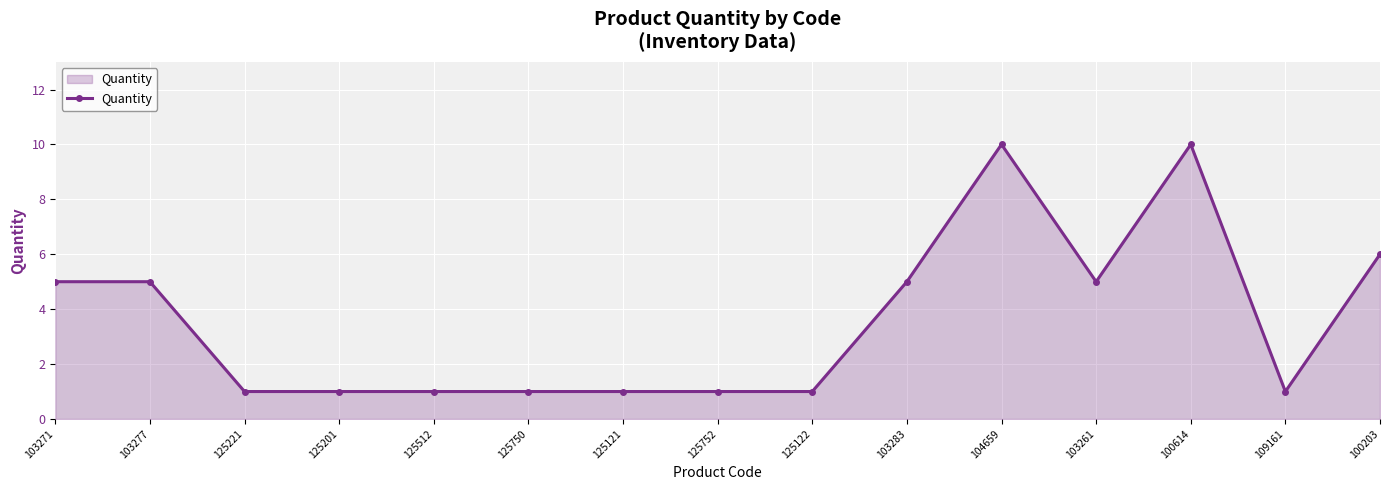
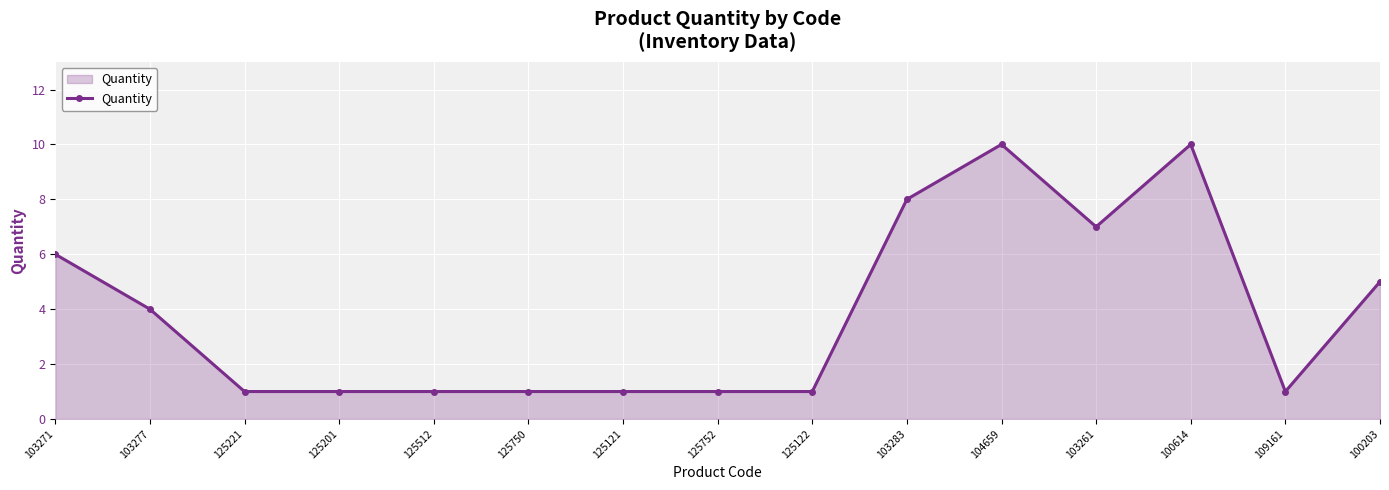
  {
-   "103271": 5,
-   "103277": 5,
+   "103271": 6,
+   "103277": 4,
    "125221": 1,
    "125201": 1,
    "125512": 1,
    "125750": 1,
    "125121": 1,
    "125752": 1,
    "125122": 1,
-   "103283": 5,
+   "103283": 8,
    "104659": 10,
-   "103261": 5,
+   "103261": 7,
    "100614": 10,
    "109161": 1,
-   "100203": 6
+   "100203": 5
  }
